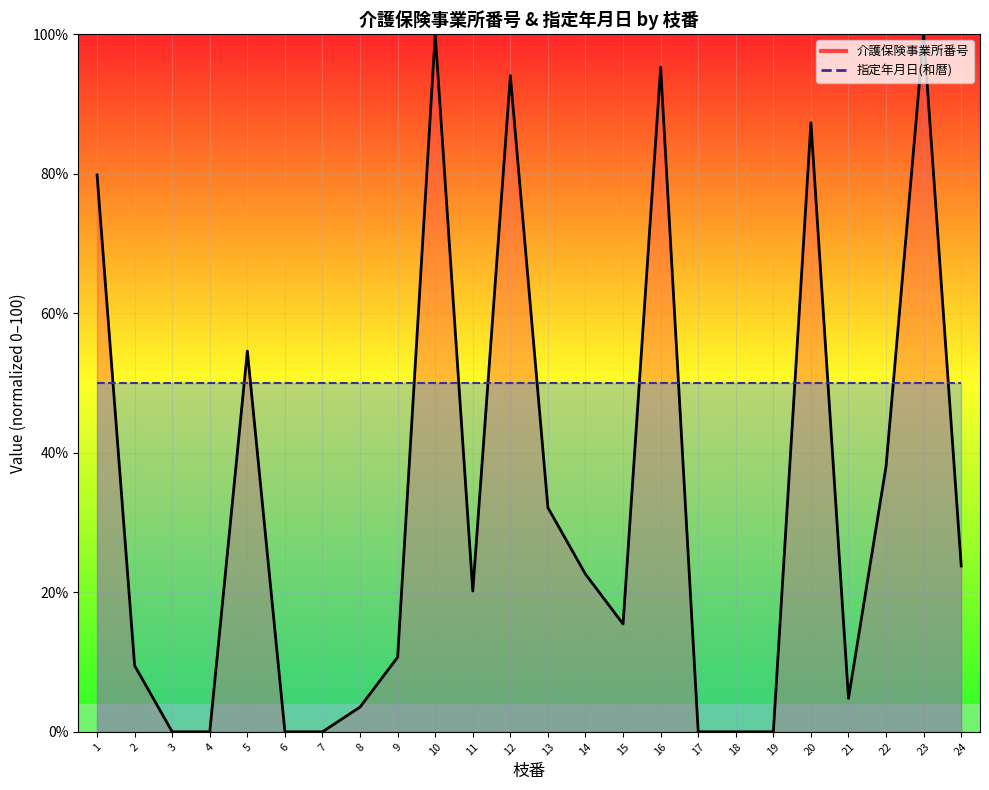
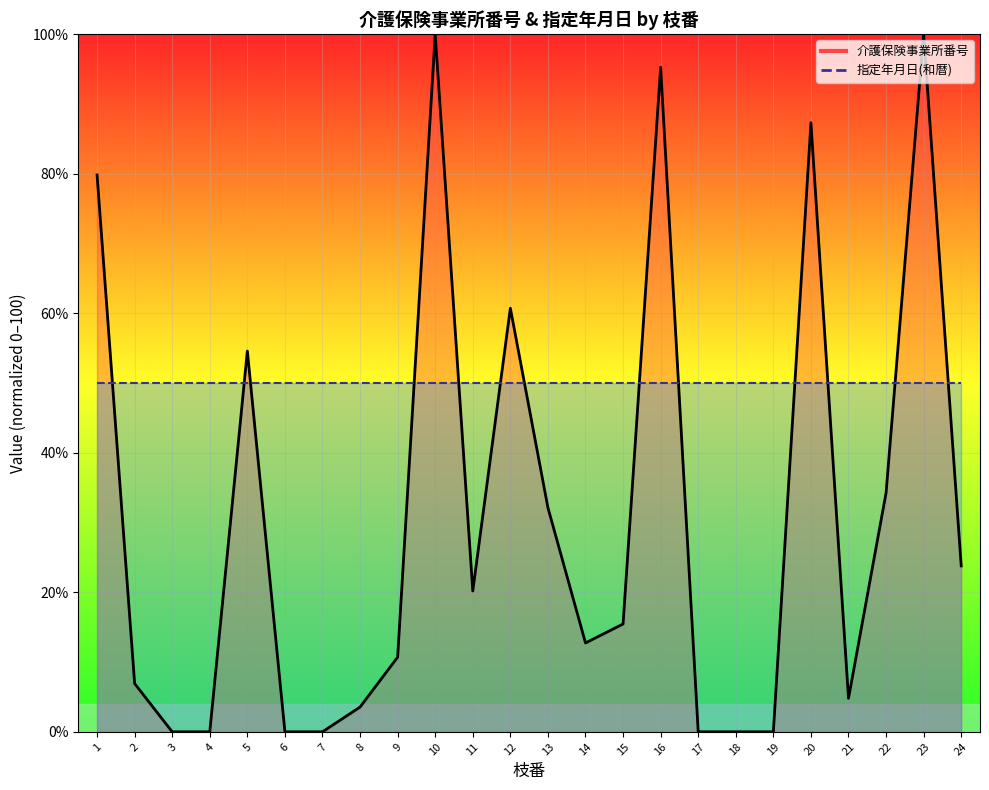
  {
    "介護保険事業所番号": {
      "1": "80%",
-     "2": "9%",
+     "2": "7%",
      "5": "55%",
      "9": "11%",
      "10": "100%",
      "11": "20%",
-     "12": "94%",
+     "12": "61%",
      "13": "32%",
-     "14": "23%",
+     "14": "13%",
      "15": "15%",
      "16": "95%",
      "20": "87%",
      "21": "5%",
-     "22": "38%",
+     "22": "34%",
      "23": "100%",
      "24": "24%"
    }
  }
